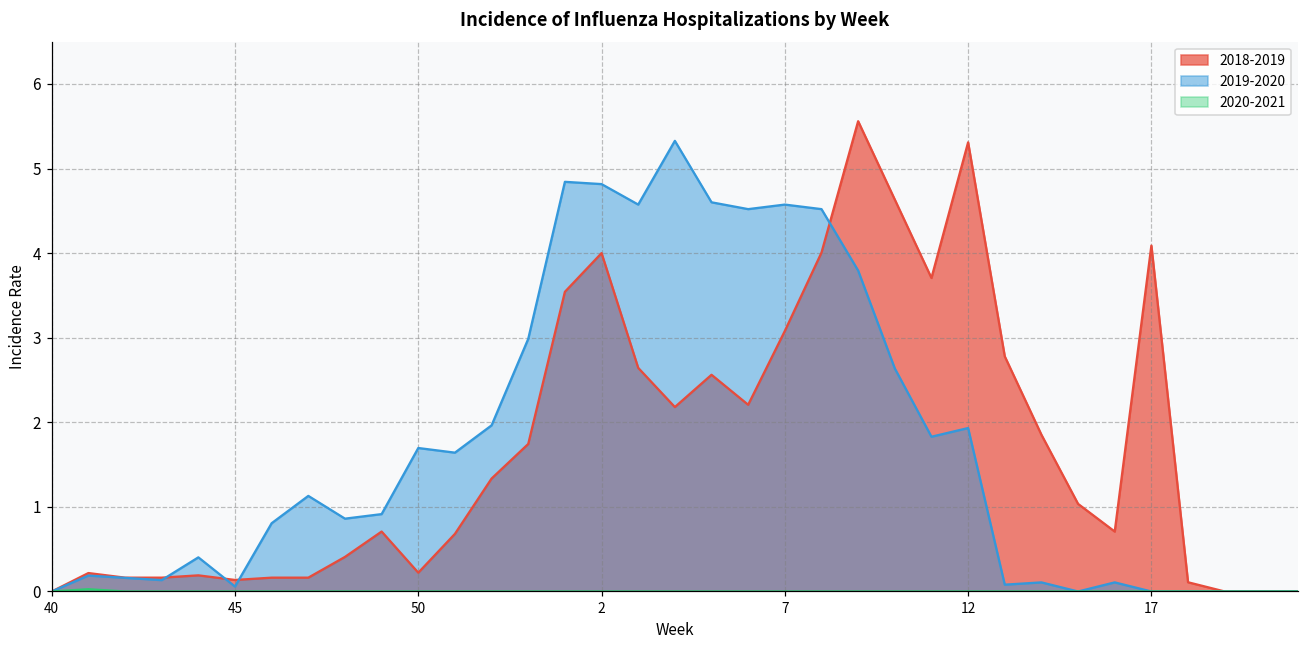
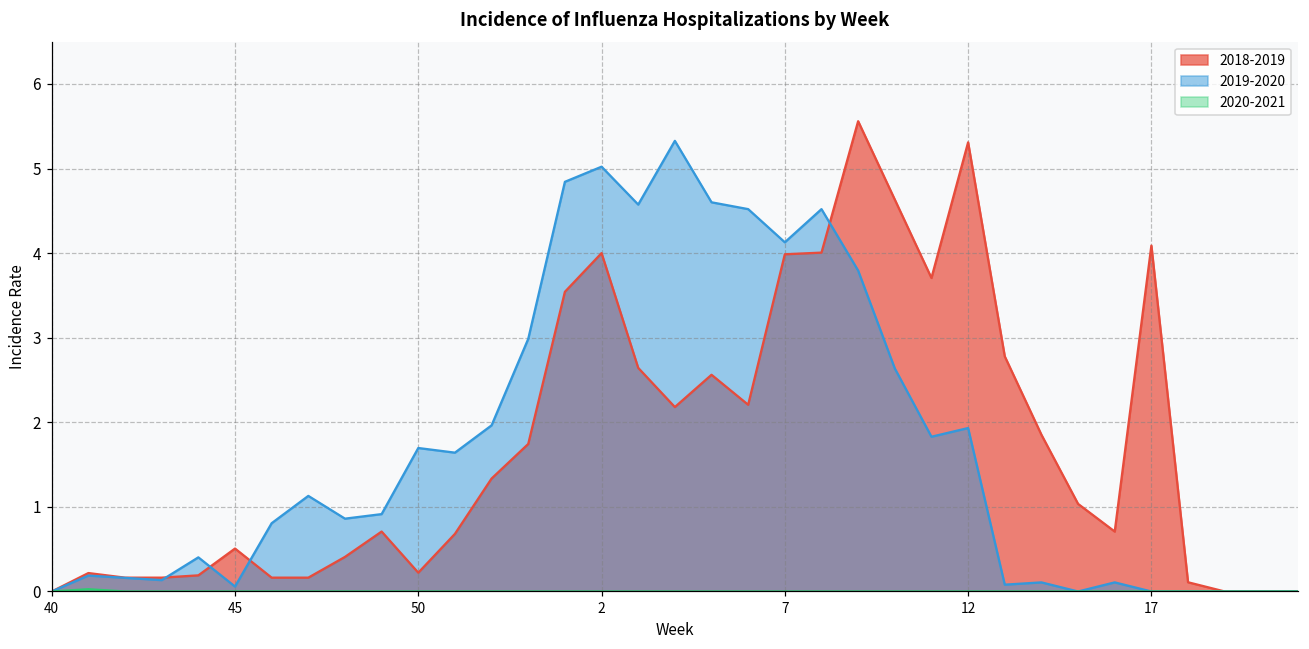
  {
    "2018-2019": {
-     "45": 0.1,
+     "45": 0.5,
      "50": 0.2,
      "2": 4.0,
-     "7": 3.1,
+     "7": 4.0,
      "12": 5.3,
      "17": 4.1
    },
    "2019-2020": {
      "45": 0.1,
      "50": 1.7,
-     "2": 4.8,
-     "7": 4.6,
+     "2": 5.0,
+     "7": 4.1,
      "12": 1.9
    },
    "2020-2021": {
      "45": 0.0,
      "50": 0.0,
      "2": 0.0,
      "7": 0.0,
      "12": 0.0
    }
  }
